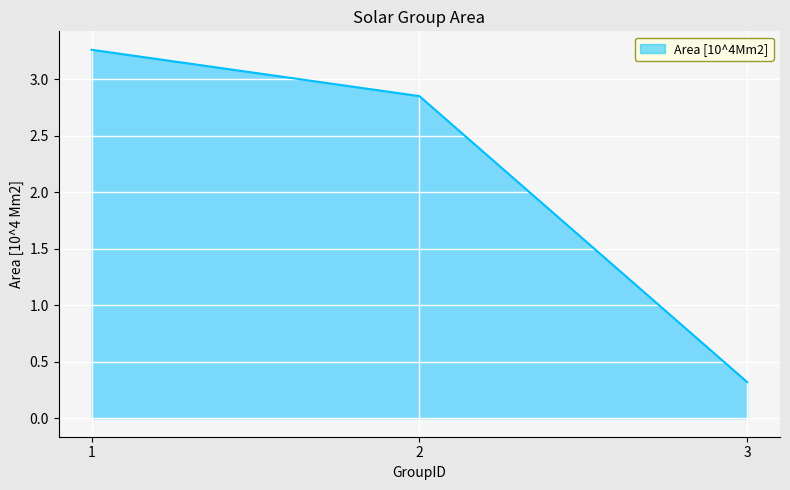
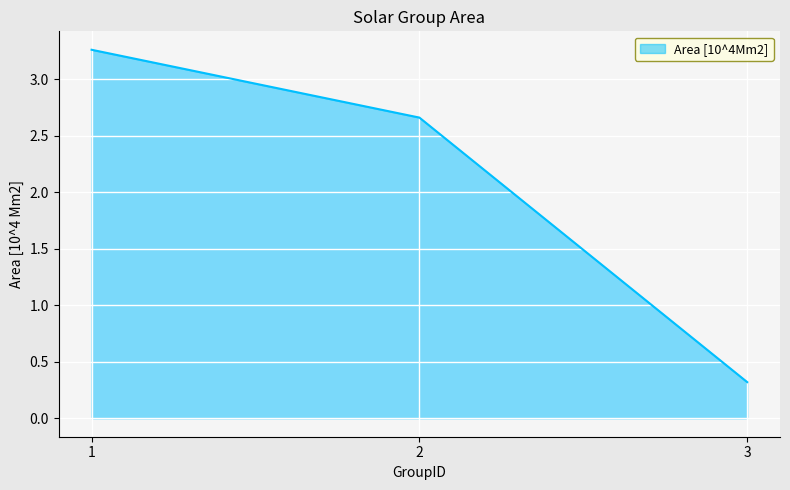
  {
    "1": 3.26,
-   "2": 2.85,
+   "2": 2.66,
    "3": 0.32
  }
